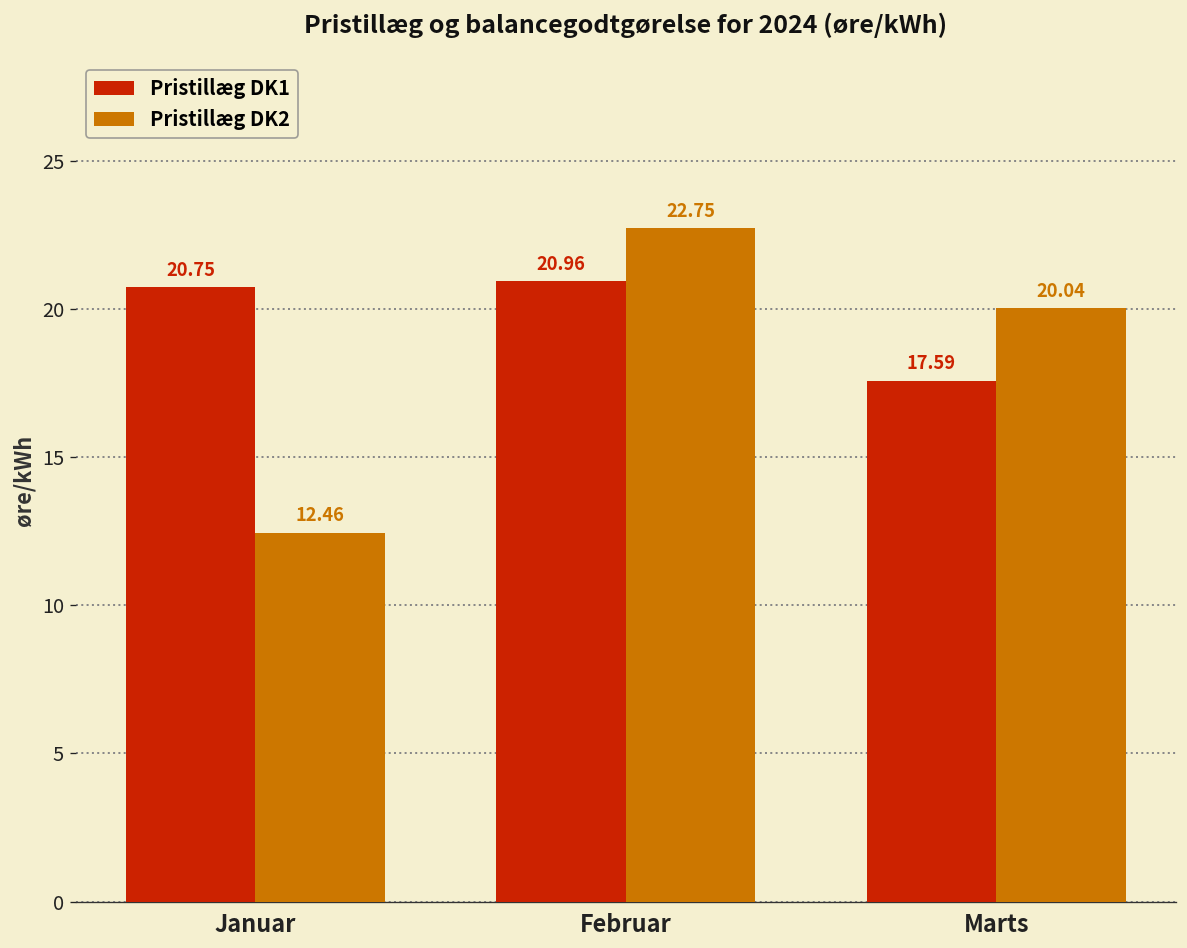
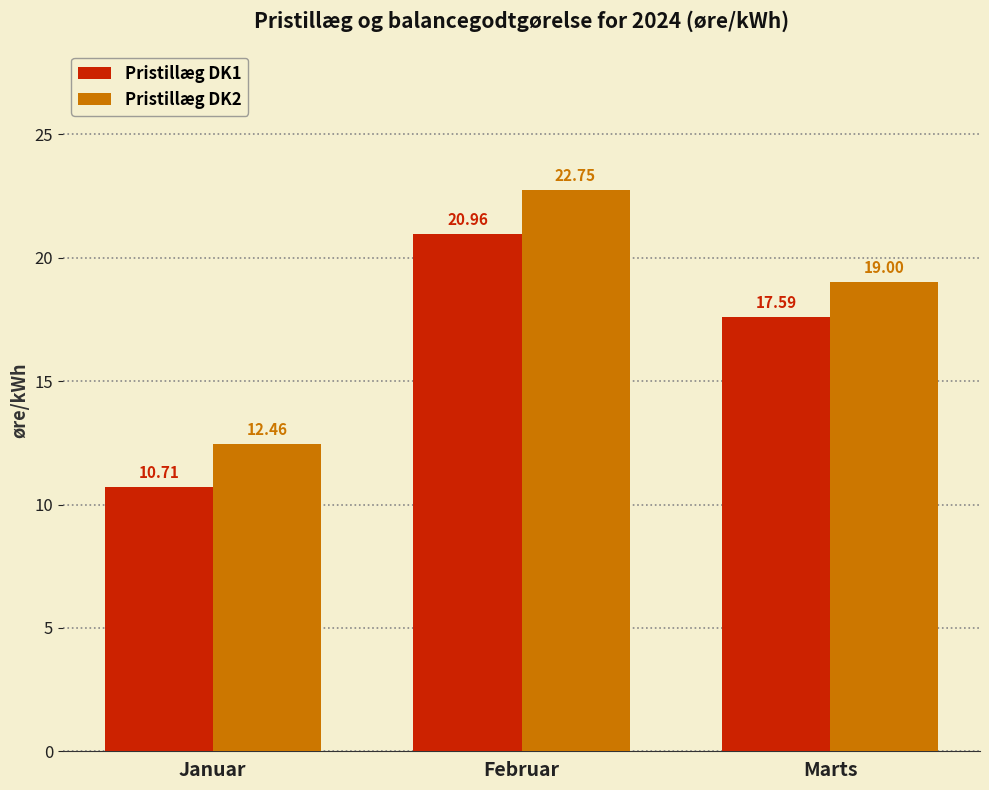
  {
    "Pristillæg DK1": {
-     "Januar": 20.75,
+     "Januar": 10.71,
      "Februar": 20.96,
      "Marts": 17.59
    },
    "Pristillæg DK2": {
      "Januar": 12.46,
      "Februar": 22.75,
-     "Marts": 20.04
+     "Marts": 19.00
    }
  }
